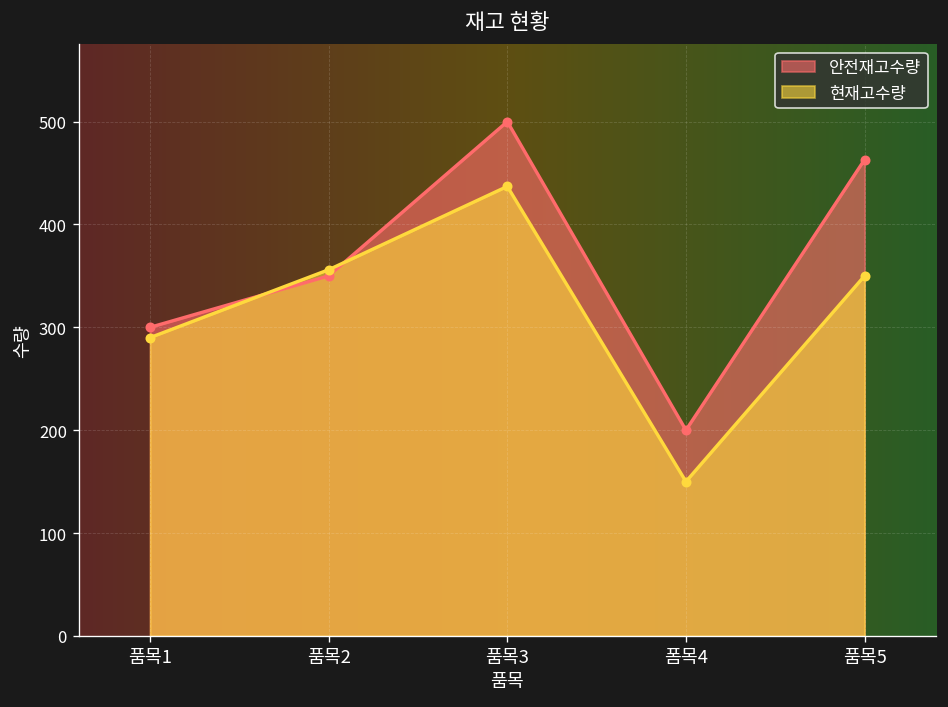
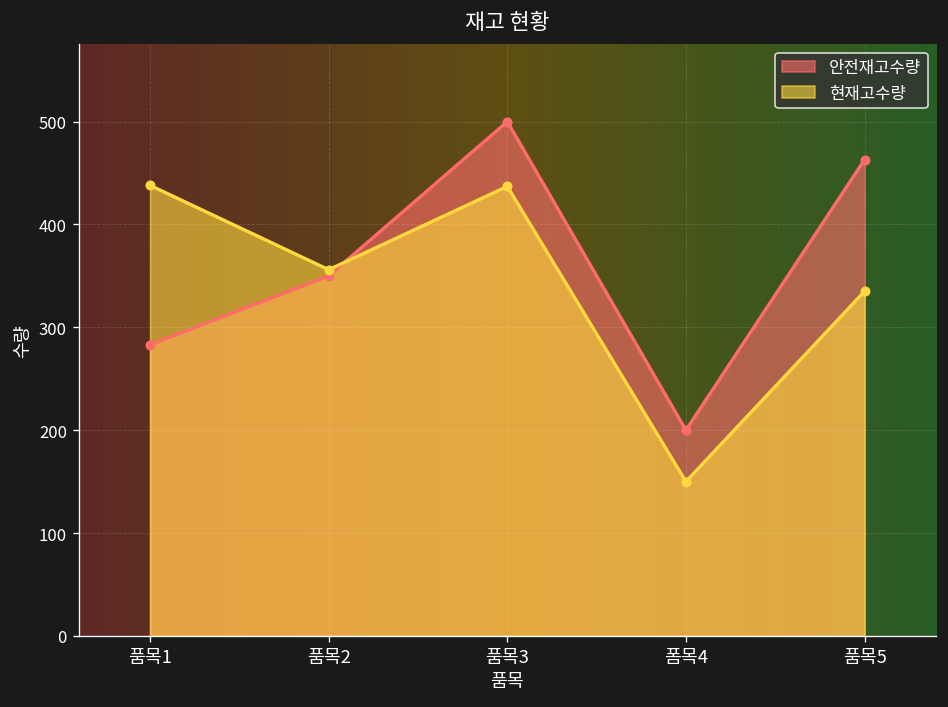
  {
    "안전재고수량": {
-     "품목1": 300,
+     "품목1": 280,
      "품목2": 350,
      "품목3": 500,
      "폼목4": 200,
      "품목5": 460
    },
    "현재고수량": {
-     "품목1": 290,
+     "품목1": 440,
      "품목2": 360,
      "품목3": 440,
      "폼목4": 150,
-     "품목5": 350
+     "품목5": 340
    }
  }
